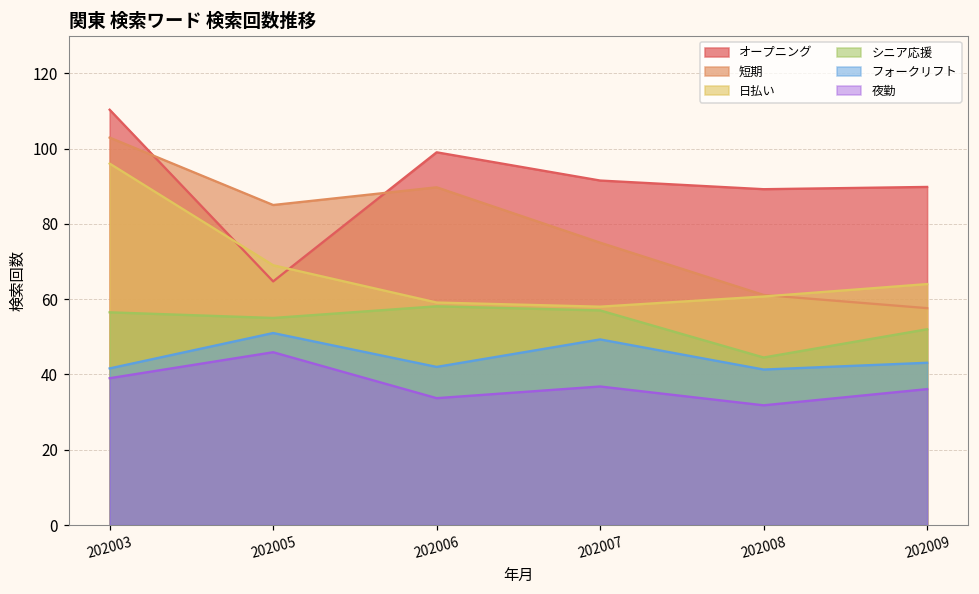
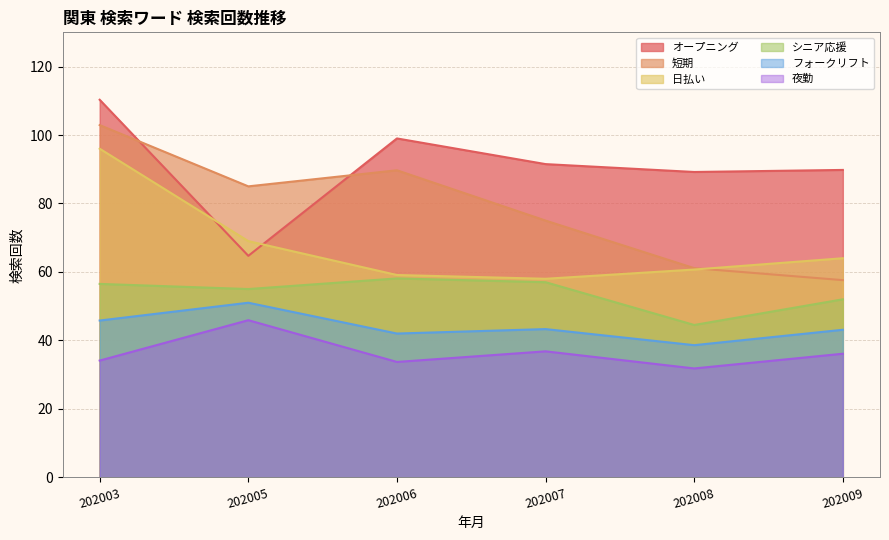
  {
    "フォークリフト": {
-     "202003": 42,
+     "202003": 46,
      "202005": 51,
      "202006": 42,
-     "202007": 49,
-     "202008": 41,
+     "202007": 43,
+     "202008": 39,
      "202009": 43
    },
    "夜勤": {
-     "202003": 39,
+     "202003": 34,
      "202005": 46,
      "202006": 34,
      "202007": 37,
      "202008": 32,
      "202009": 36
    }
  }
